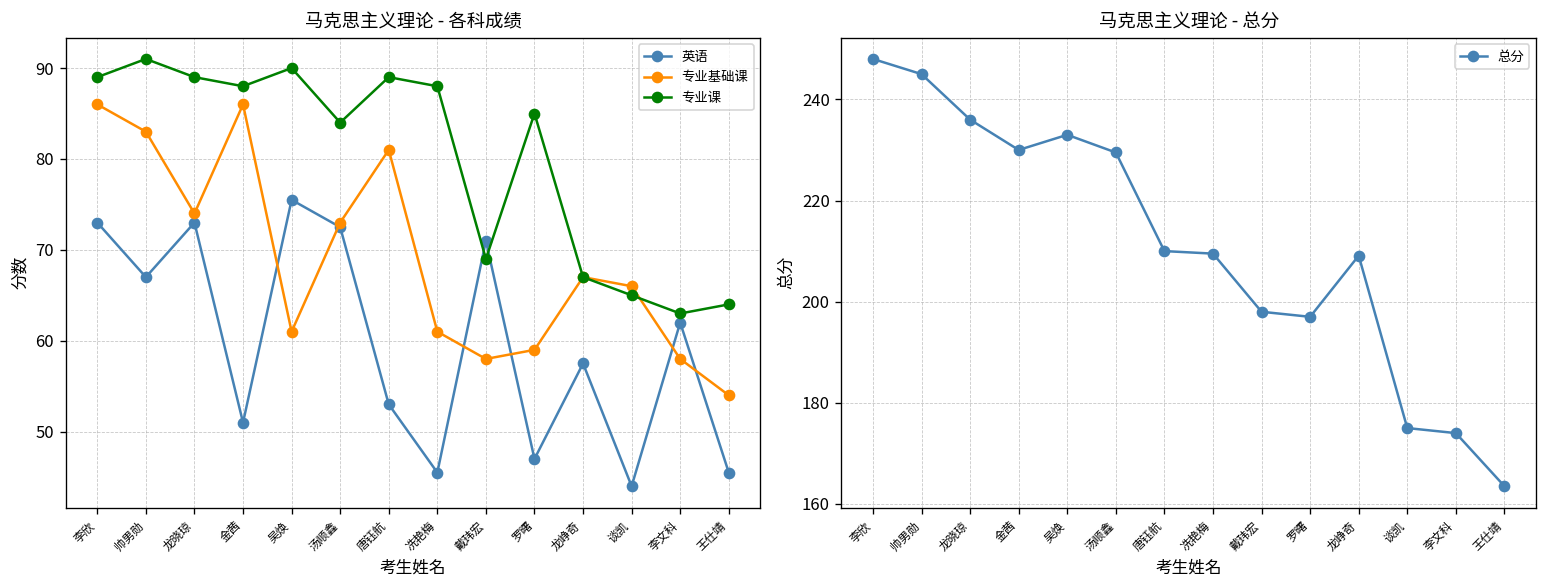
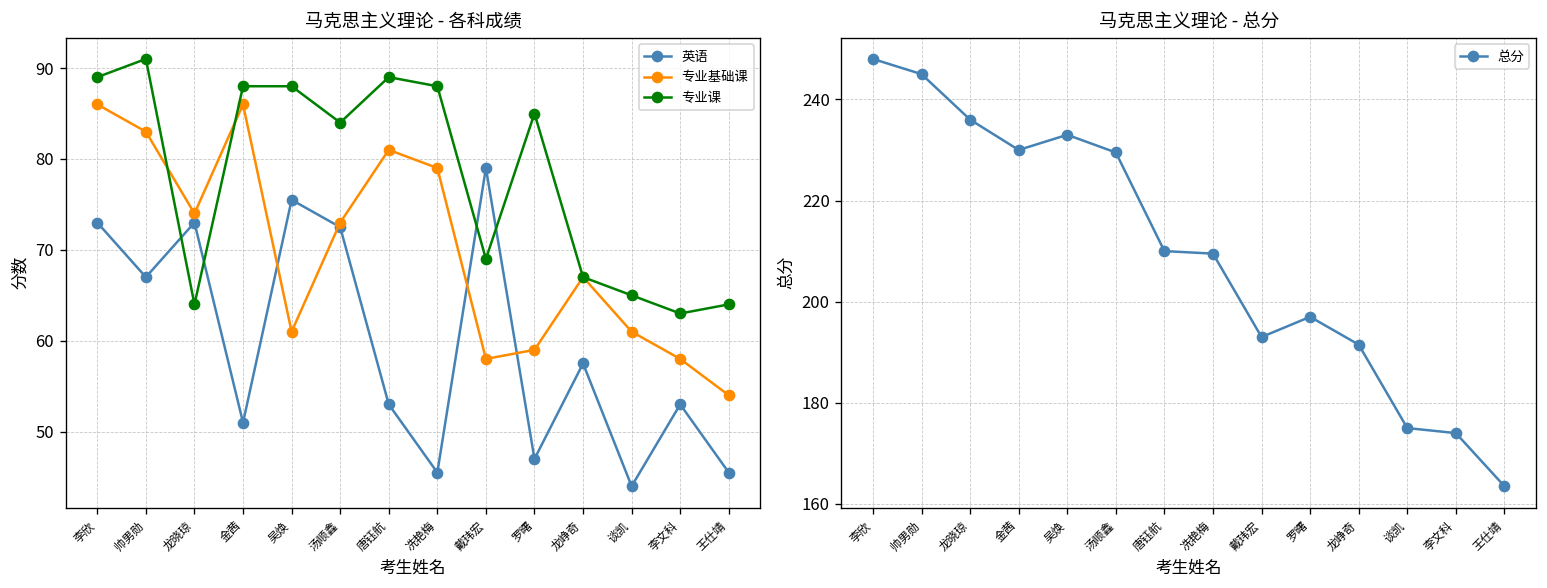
  {
    "马克思主义理论 - 各科成绩": {
      "英语": {
        "李欣": 73,
        "帅男勋": 67,
        "龙晓琼": 73,
        "金茜": 51,
        "吴焕": 76,
        "汤顺鑫": 73,
        "唐钰航": 53,
        "冼艳梅": 46,
-       "戴玮宏": 71,
+       "戴玮宏": 79,
        "罗曙": 47,
        "龙峥奇": 58,
        "谈凯": 44,
-       "李文科": 62,
+       "李文科": 53,
        "王仕靖": 46
      },
      "专业基础课": {
        "李欣": 86,
        "帅男勋": 83,
        "龙晓琼": 74,
        "金茜": 86,
        "吴焕": 61,
        "汤顺鑫": 73,
        "唐钰航": 81,
-       "冼艳梅": 61,
+       "冼艳梅": 79,
        "戴玮宏": 58,
        "罗曙": 59,
-       "谈凯": 66,
+       "谈凯": 61,
        "李文科": 58,
        "王仕靖": 54
      },
      "专业课": {
        "李欣": 89,
        "帅男勋": 91,
-       "龙晓琼": 89,
+       "龙晓琼": 64,
        "金茜": 88,
-       "吴焕": 90,
+       "吴焕": 88,
        "汤顺鑫": 84,
        "唐钰航": 89,
        "冼艳梅": 88,
        "戴玮宏": 69,
        "罗曙": 85,
        "谈凯": 65,
        "李文科": 63,
        "王仕靖": 64
      }
    },
    "马克思主义理论 - 总分": {
      "李欣": 248,
      "帅男勋": 245,
      "龙晓琼": 236,
      "金茜": 230,
      "吴焕": 233,
      "汤顺鑫": 230,
      "唐钰航": 210,
      "冼艳梅": 210,
-     "戴玮宏": 198,
+     "戴玮宏": 193,
      "罗曙": 197,
-     "龙峥奇": 209,
+     "龙峥奇": 192,
      "谈凯": 175,
      "李文科": 174,
      "王仕靖": 164
    }
  }
